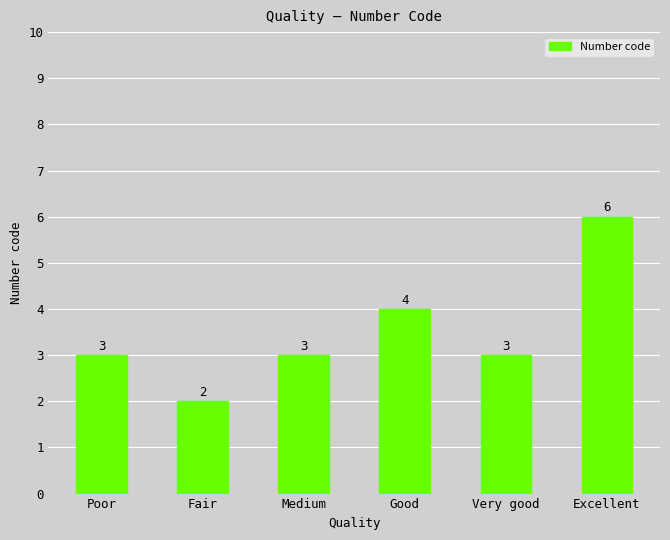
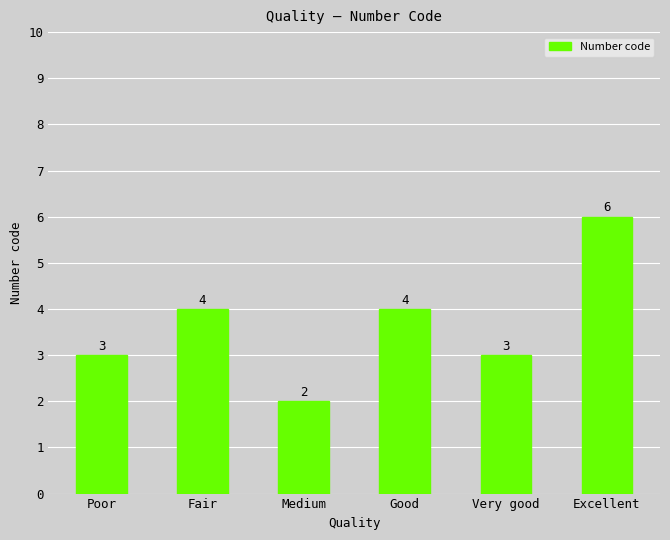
  {
    "Poor": 3,
-   "Fair": 2,
-   "Medium": 3,
+   "Fair": 4,
+   "Medium": 2,
    "Good": 4,
    "Very good": 3,
    "Excellent": 6
  }
